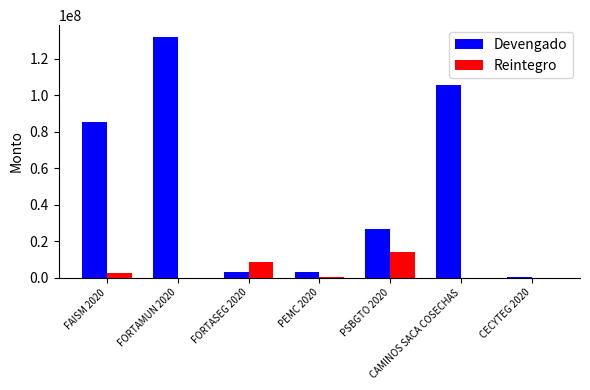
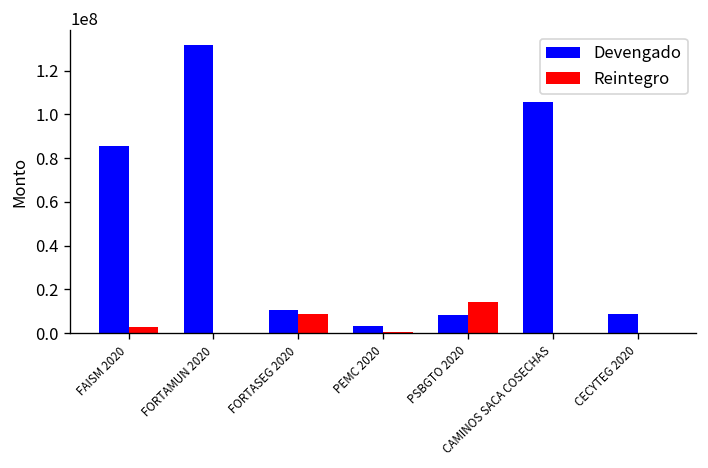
  {
    "Devengado": {
      "FAISM 2020": 85000000,
      "FORTAMUN 2020": 132000000,
-     "FORTASEG 2020": 3000000,
+     "FORTASEG 2020": 10000000,
      "PEMC 2020": 3000000,
-     "PSBGTO 2020": 26000000,
+     "PSBGTO 2020": 8000000,
      "CAMINOS SACA COSECHAS": 106000000,
-     "CECYTEG 2020": 0
+     "CECYTEG 2020": 9000000
    },
    "Reintegro": {
      "FAISM 2020": 3000000,
      "FORTASEG 2020": 9000000,
      "PSBGTO 2020": 14000000
    }
  }
